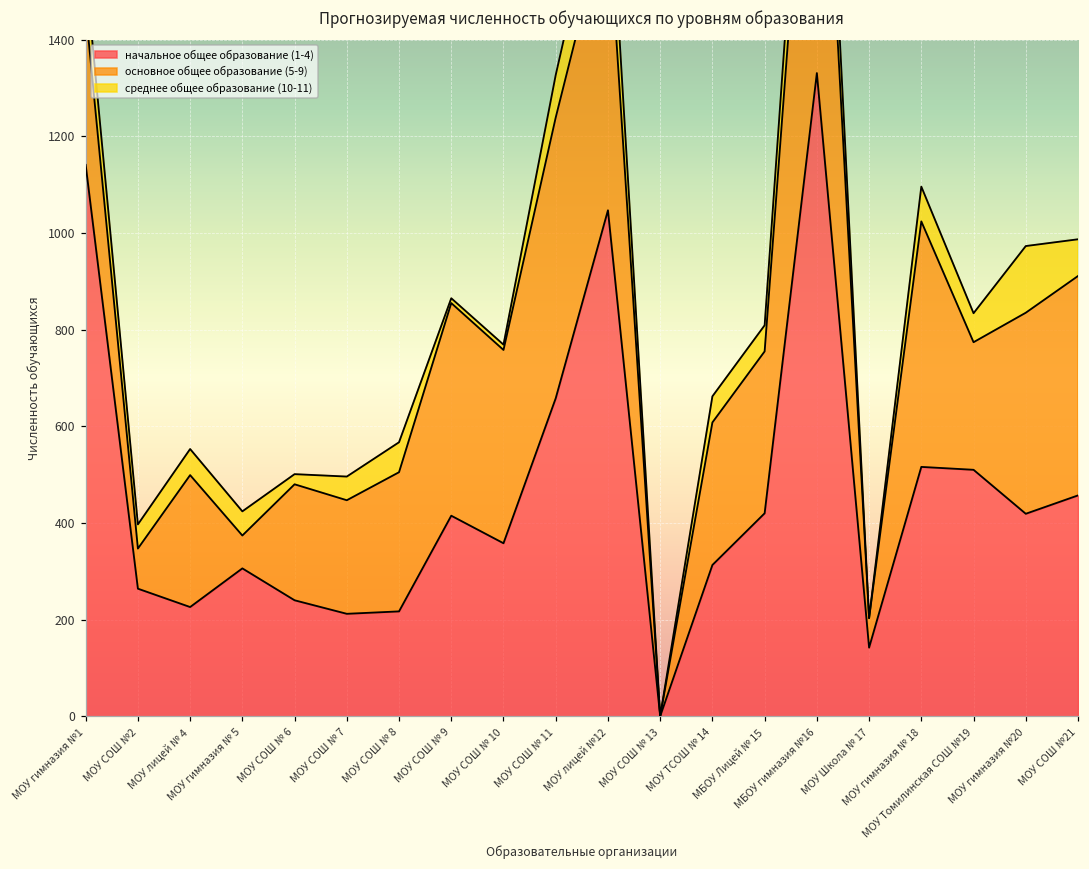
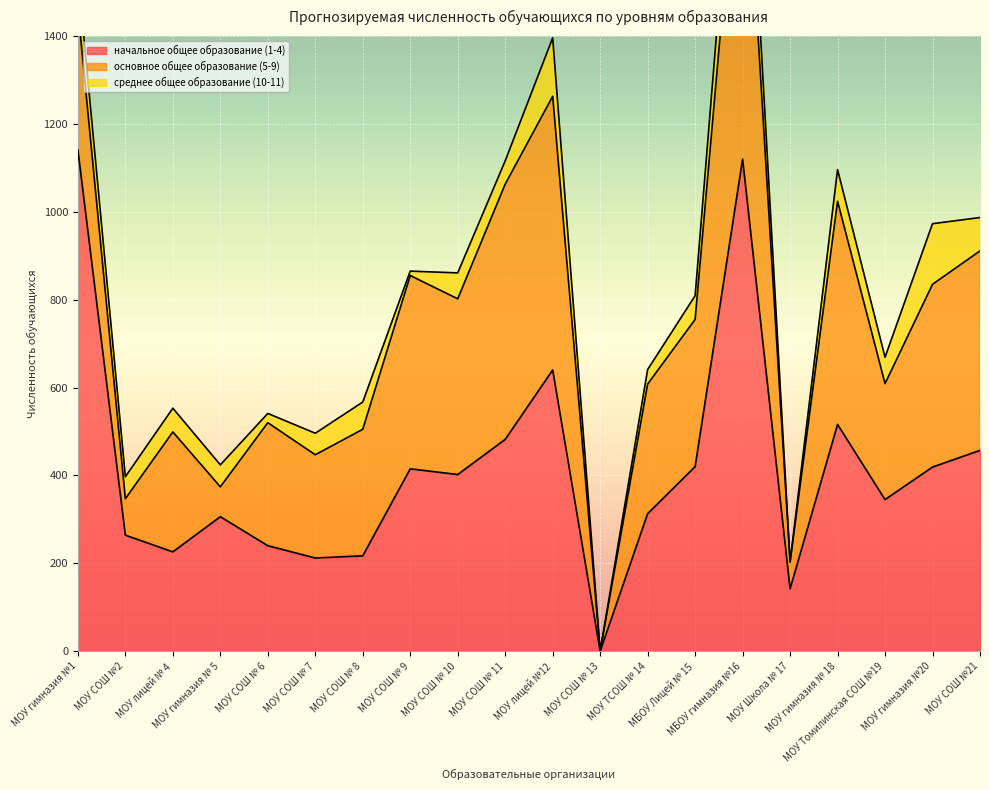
  {
    "начальное общее образование (1-4)": {
      "МОУ гимназия №1": 1140,
      "МОУ СОШ №2": 260,
      "МОУ лицей № 4": 230,
      "МОУ гимназия № 5": 310,
      "МОУ СОШ № 6": 240,
      "МОУ СОШ № 7": 210,
      "МОУ СОШ № 8": 220,
      "МОУ СОШ № 9": 420,
-     "МОУ СОШ № 10": 360,
-     "МОУ СОШ № 11": 660,
-     "МОУ лицей №12": 1050,
+     "МОУ СОШ № 10": 400,
+     "МОУ СОШ № 11": 480,
+     "МОУ лицей №12": 640,
      "МОУ ТСОШ № 14": 310,
      "МБОУ Лицей № 15": 420,
-     "МБОУ гимназия №16": 1330,
+     "МБОУ гимназия №16": 1120,
      "МОУ Школа № 17": 140,
      "МОУ гимназия № 18": 520,
-     "МОУ Томилинская СОШ №19": 510,
+     "МОУ Томилинская СОШ №19": 350,
      "МОУ гимназия №20": 420,
      "МОУ СОШ №21": 460
    },
    "основное общее образование (5-9)": {
      "МОУ СОШ №2": 80,
      "МОУ лицей № 4": 270,
      "МОУ гимназия № 5": 70,
-     "МОУ СОШ № 6": 240,
+     "МОУ СОШ № 6": 280,
      "МОУ СОШ № 7": 240,
      "МОУ СОШ № 8": 290,
      "МОУ СОШ № 9": 440,
      "МОУ СОШ № 10": 400,
      "МОУ СОШ № 11": 580,
      "МОУ ТСОШ № 14": 300,
      "МБОУ Лицей № 15": 340,
      "МОУ гимназия № 18": 510,
      "МОУ Томилинская СОШ №19": 260,
      "МОУ гимназия №20": 420,
      "МОУ СОШ №21": 450
    },
    "среднее общее образование (10-11)": {
      "МОУ СОШ №2": 50,
      "МОУ лицей № 4": 50,
      "МОУ гимназия № 5": 50,
      "МОУ СОШ № 6": 20,
      "МОУ СОШ № 7": 50,
      "МОУ СОШ № 8": 60,
      "МОУ СОШ № 9": 10,
-     "МОУ СОШ № 10": 10,
-     "МОУ СОШ № 11": 90,
-     "МОУ ТСОШ № 14": 50,
+     "МОУ СОШ № 10": 60,
+     "МОУ СОШ № 11": 50,
+     "МОУ ТСОШ № 14": 30,
      "МБОУ Лицей № 15": 50,
      "МОУ гимназия № 18": 70,
      "МОУ Томилинская СОШ №19": 60,
      "МОУ гимназия №20": 140,
      "МОУ СОШ №21": 80
    }
  }
